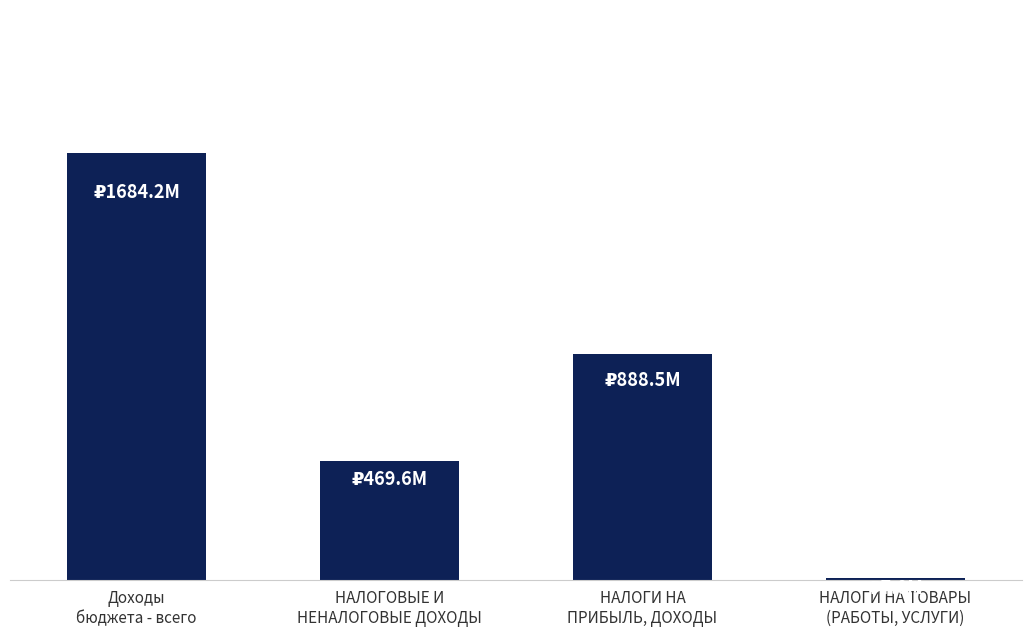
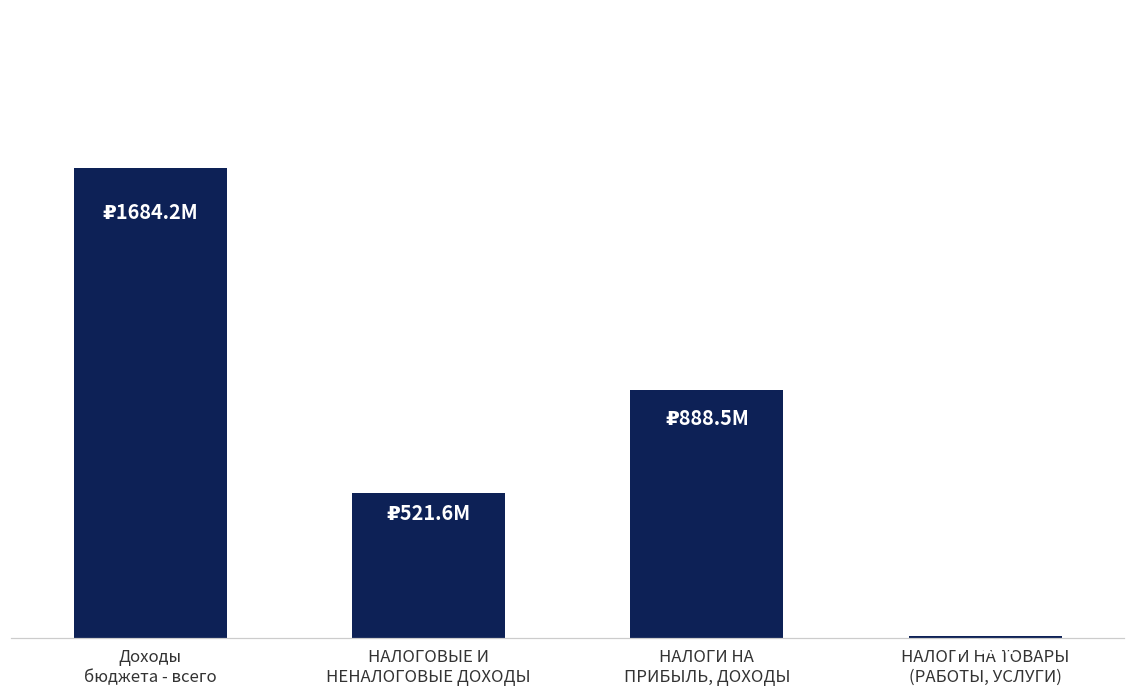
  {
    "Доходы бюджета - всего": "1684.2M",
-   "НАЛОГОВЫЕ И НЕНАЛОГОВЫЕ ДОХОДЫ": "469.6M",
+   "НАЛОГОВЫЕ И НЕНАЛОГОВЫЕ ДОХОДЫ": "521.6M",
    "НАЛОГИ НА ПРИБЫЛЬ, ДОХОДЫ": "888.5M"
  }
